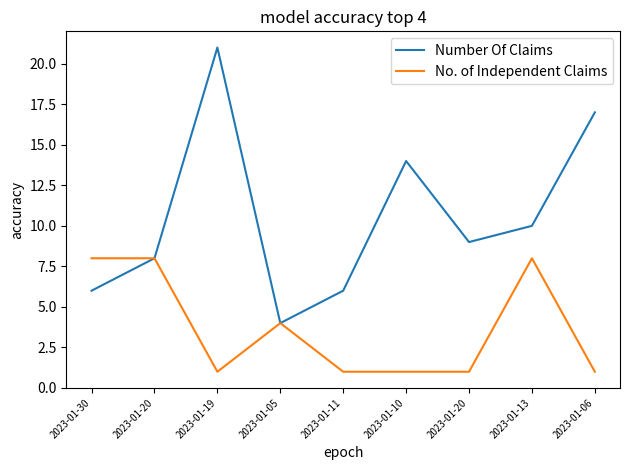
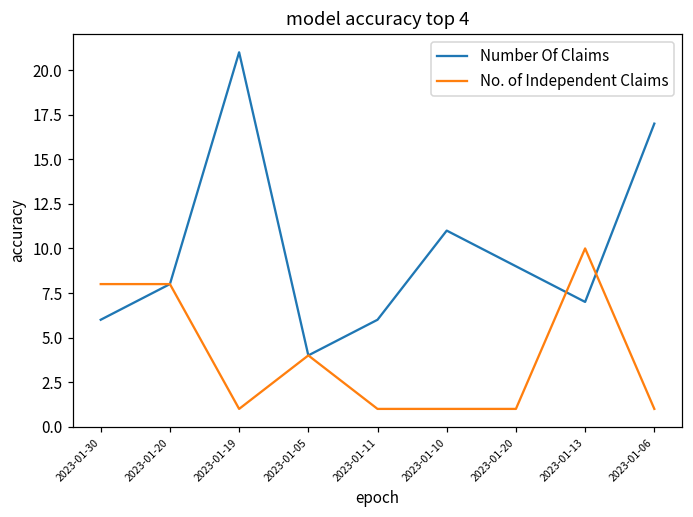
  {
    "Number Of Claims": {
      "2023-01-30": 6,
      "2023-01-19": 21,
      "2023-01-11": 6,
-     "2023-01-10": 14,
-     "2023-01-13": 10,
+     "2023-01-10": 11,
+     "2023-01-13": 7,
      "2023-01-06": 17
    },
    "No. of Independent Claims": {
      "2023-01-30": 8,
      "2023-01-19": 1,
      "2023-01-11": 1,
      "2023-01-10": 1,
-     "2023-01-13": 8,
+     "2023-01-13": 10,
      "2023-01-06": 1
    }
  }
